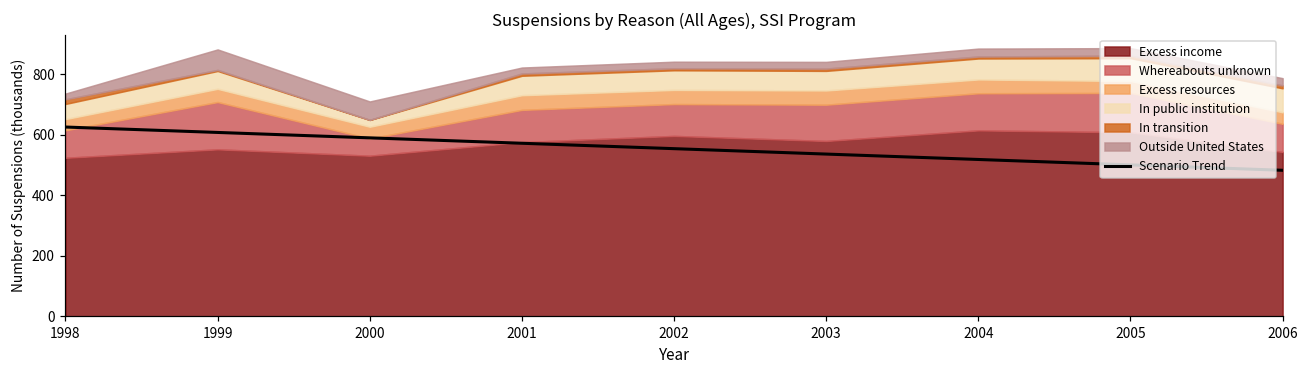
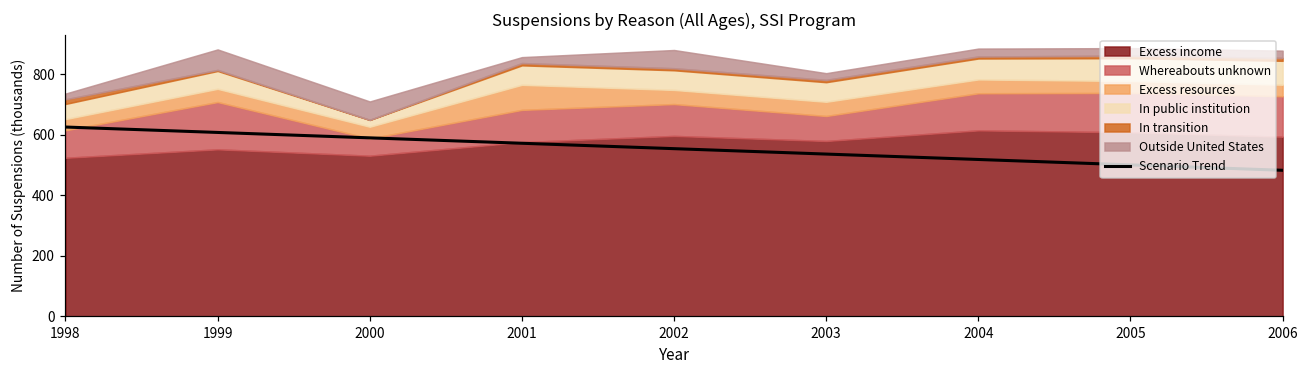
  {
    "Scenario Trend": {
      "1998": 630,
      "1999": 610,
      "2002": 550,
      "2003": 540,
      "2004": 520,
      "2005": 500,
      "2006": 480
    },
    "Excess income": {
      "1998": 520,
      "1999": 550,
      "2000": 530,
      "2002": 600,
      "2003": 580,
      "2004": 610,
-     "2006": 540
+     "2006": 590
    },
    "Whereabouts unknown": {
      "1998": 90,
      "1999": 160,
      "2001": 110,
      "2002": 110,
-     "2003": 120,
+     "2003": 80,
      "2004": 120,
-     "2006": 90
+     "2006": 130
    },
    "Excess resources": {
      "1998": 40,
      "1999": 40,
      "2000": 40,
-     "2001": 50,
+     "2001": 80,
      "2002": 50,
      "2003": 50,
      "2004": 50,
      "2006": 40
    },
    "In public institution": {
      "1998": 50,
      "2006": 80
    },
    "In transition": {
      "1998": 20,
      "2006": 10
    },
    "Outside United States": {
      "1998": 20,
      "1999": 70,
      "2000": 60,
      "2001": 20,
-     "2002": 20,
+     "2002": 60,
      "2003": 20,
      "2004": 30,
      "2006": 20
    }
  }
